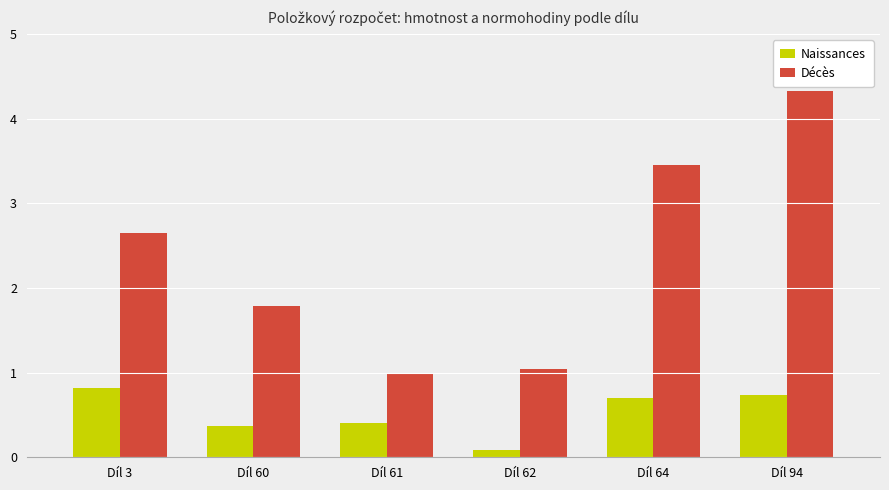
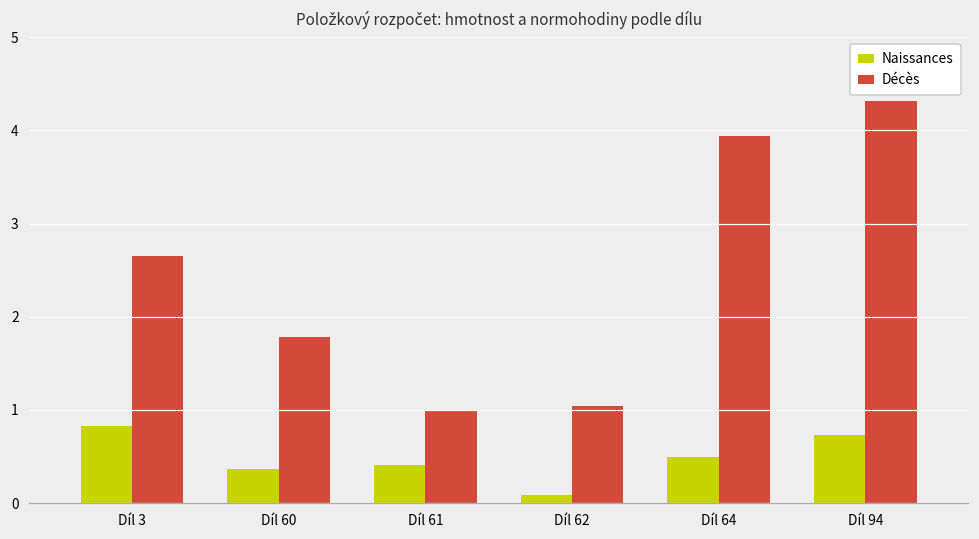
  {
    "Naissances": {
      "Díl 3": 0.8,
      "Díl 60": 0.4,
      "Díl 61": 0.4,
      "Díl 62": 0.1,
-     "Díl 64": 0.7,
+     "Díl 64": 0.5,
      "Díl 94": 0.7
    },
    "Décès": {
      "Díl 3": 2.7,
      "Díl 60": 1.8,
      "Díl 61": 1.0,
      "Díl 62": 1.0,
-     "Díl 64": 3.5,
+     "Díl 64": 3.9,
      "Díl 94": 4.3
    }
  }
